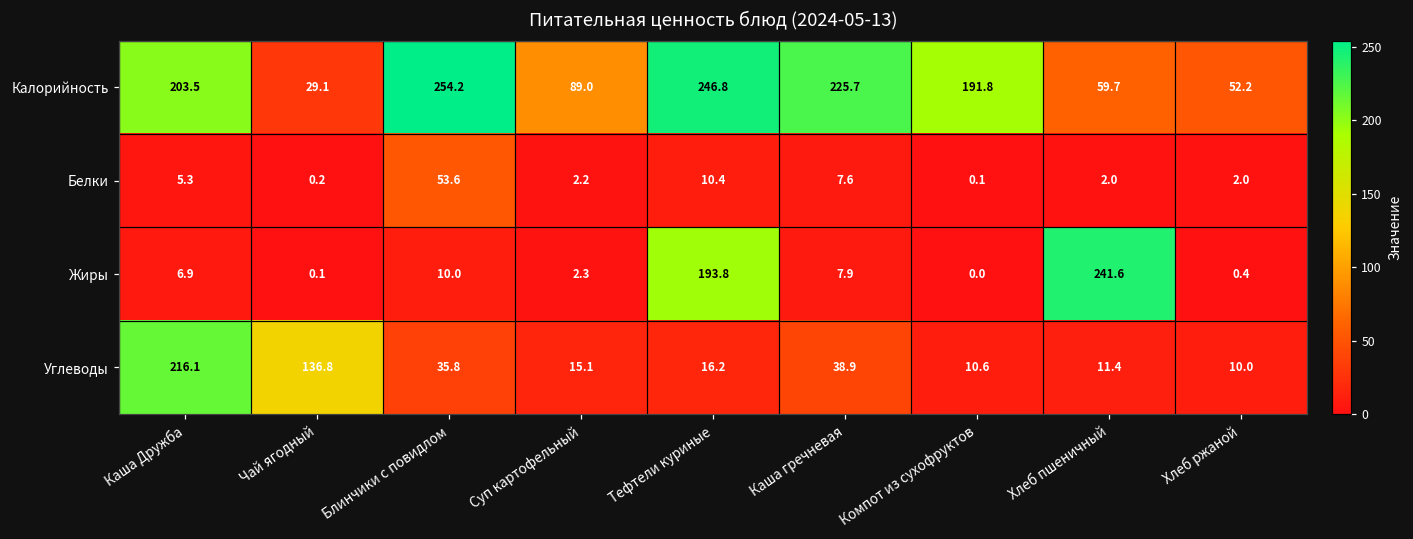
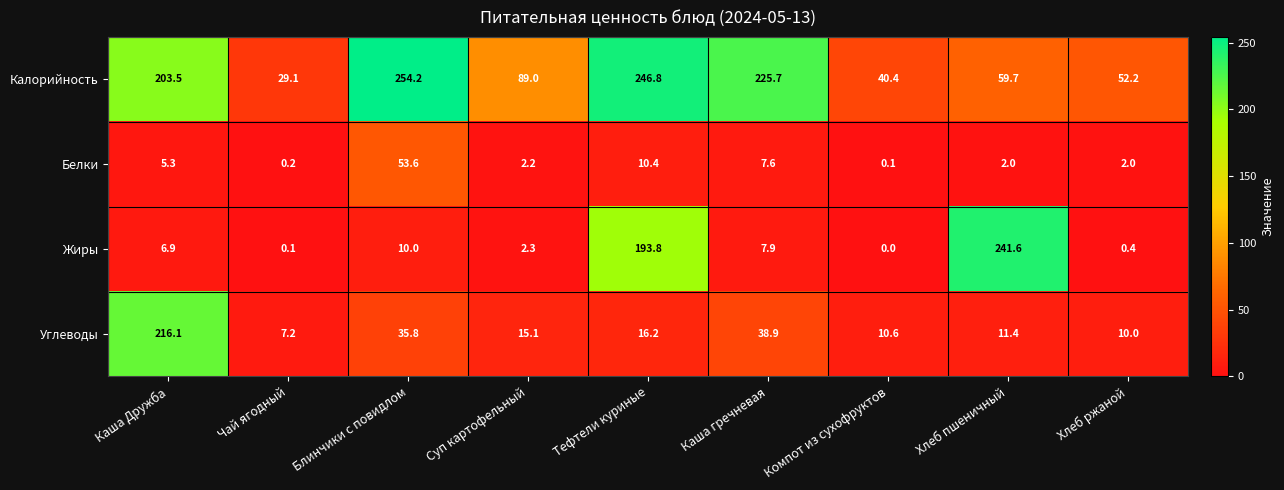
  {
    "Калорийность": {
      "Каша Дружба": 203.5,
      "Чай ягодный": 29.1,
      "Блинчики с повидлом": 254.2,
      "Суп картофельный": 89.0,
      "Тефтели куриные": 246.8,
      "Каша гречневая": 225.7,
-     "Компот из сухофруктов": 191.8,
+     "Компот из сухофруктов": 40.4,
      "Хлеб пшеничный": 59.7,
      "Хлеб ржаной": 52.2
    },
    "Белки": {
      "Каша Дружба": 5.3,
      "Чай ягодный": 0.2,
      "Блинчики с повидлом": 53.6,
      "Суп картофельный": 2.2,
      "Тефтели куриные": 10.4,
      "Каша гречневая": 7.6,
      "Компот из сухофруктов": 0.1,
      "Хлеб пшеничный": 2.0,
      "Хлеб ржаной": 2.0
    },
    "Жиры": {
      "Каша Дружба": 6.9,
      "Чай ягодный": 0.1,
      "Блинчики с повидлом": 10.0,
      "Суп картофельный": 2.3,
      "Тефтели куриные": 193.8,
      "Каша гречневая": 7.9,
      "Компот из сухофруктов": 0.0,
      "Хлеб пшеничный": 241.6,
      "Хлеб ржаной": 0.4
    },
    "Углеводы": {
      "Каша Дружба": 216.1,
-     "Чай ягодный": 136.8,
+     "Чай ягодный": 7.2,
      "Блинчики с повидлом": 35.8,
      "Суп картофельный": 15.1,
      "Тефтели куриные": 16.2,
      "Каша гречневая": 38.9,
      "Компот из сухофруктов": 10.6,
      "Хлеб пшеничный": 11.4,
      "Хлеб ржаной": 10.0
    }
  }
